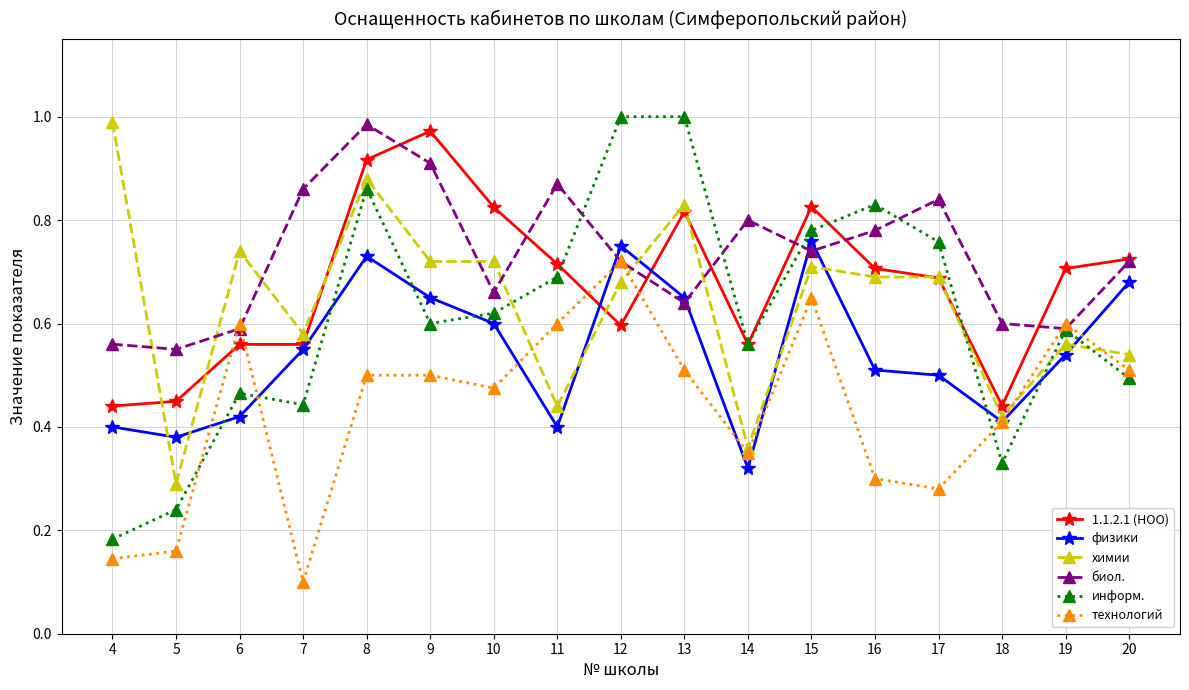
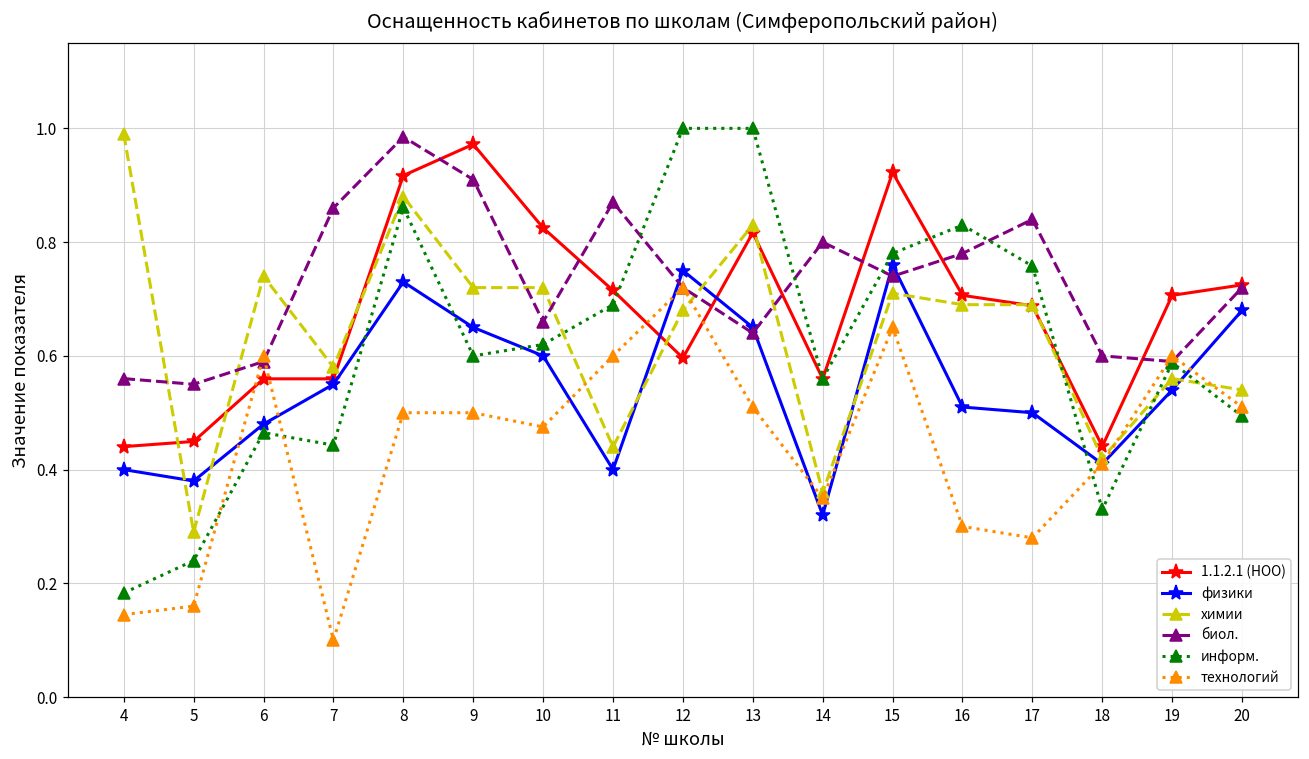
  {
    "1.1.2.1 (НОО)": {
      "4": 0.44,
      "5": 0.45,
      "6": 0.56,
      "7": 0.56,
      "8": 0.92,
      "9": 0.97,
      "10": 0.83,
      "11": 0.72,
      "12": 0.60,
      "13": 0.82,
-     "15": 0.83,
+     "15": 0.92,
      "16": 0.71,
      "18": 0.44,
      "19": 0.71
    },
    "физики": {
      "4": 0.40,
      "5": 0.38,
-     "6": 0.42,
+     "6": 0.48,
      "7": 0.55,
      "8": 0.73,
      "9": 0.65,
      "10": 0.60,
      "11": 0.40,
      "12": 0.75,
      "13": 0.65,
      "14": 0.32,
      "15": 0.76,
      "16": 0.51,
      "17": 0.50,
      "19": 0.54,
      "20": 0.68
    },
    "химии": {
      "4": 0.99,
      "5": 0.29,
      "6": 0.74,
      "7": 0.58,
      "8": 0.88,
      "9": 0.72,
      "10": 0.72,
      "11": 0.44,
      "12": 0.68,
      "13": 0.83,
      "14": 0.36,
      "15": 0.71,
      "16": 0.69,
      "18": 0.42,
      "19": 0.56,
      "20": 0.54
    },
    "биол.": {
      "4": 0.56,
      "5": 0.55,
      "6": 0.59,
      "7": 0.86,
      "8": 0.99,
      "9": 0.91,
      "10": 0.66,
      "11": 0.87,
      "13": 0.64,
      "14": 0.80,
      "15": 0.74,
      "16": 0.78,
      "17": 0.84,
      "18": 0.60
    },
    "информ.": {
      "4": 0.18,
      "5": 0.24,
      "6": 0.47,
      "7": 0.44,
      "8": 0.86,
      "9": 0.60,
      "10": 0.62,
      "11": 0.69,
      "12": 1.00,
      "13": 1.00,
      "15": 0.78,
      "16": 0.83,
      "17": 0.76,
      "18": 0.33,
      "20": 0.49
    },
    "технологий": {
      "4": 0.15,
      "5": 0.16,
      "6": 0.60,
      "7": 0.10,
      "8": 0.50,
      "9": 0.50,
      "10": 0.48,
      "11": 0.60,
      "13": 0.51,
      "14": 0.35,
      "15": 0.65,
      "16": 0.30,
      "17": 0.28,
      "19": 0.60,
      "20": 0.51
    }
  }
